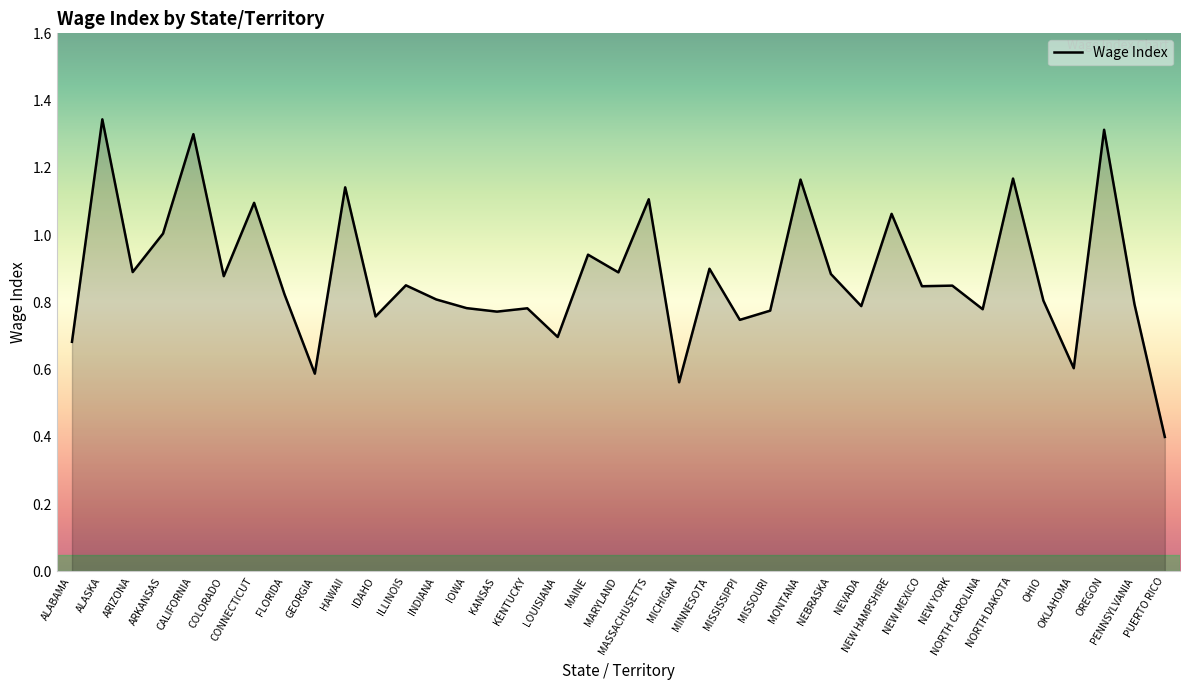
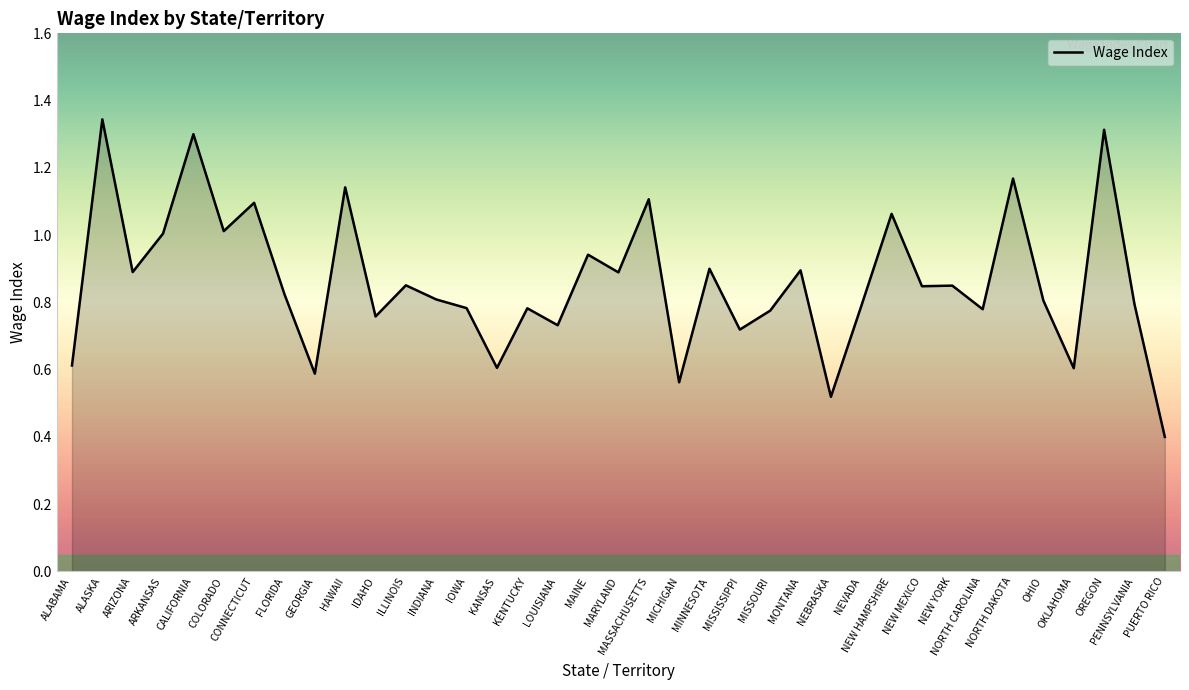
  {
-   "ALABAMA": 0.68,
+   "ALABAMA": 0.61,
    "ALASKA": 1.34,
    "ARIZONA": 0.89,
    "ARKANSAS": 1.00,
    "CALIFORNIA": 1.30,
-   "COLORADO": 0.88,
+   "COLORADO": 1.01,
    "CONNECTICUT": 1.10,
    "FLORIDA": 0.82,
    "GEORGIA": 0.59,
    "HAWAII": 1.14,
    "IDAHO": 0.76,
    "ILLINOIS": 0.85,
    "INDIANA": 0.81,
    "IOWA": 0.78,
-   "KANSAS": 0.77,
+   "KANSAS": 0.61,
    "KENTUCKY": 0.78,
-   "LOUISIANA": 0.70,
+   "LOUISIANA": 0.73,
    "MAINE": 0.94,
    "MARYLAND": 0.89,
    "MASSACHUSETTS": 1.11,
    "MICHIGAN": 0.56,
    "MINNESOTA": 0.90,
-   "MISSISSIPPI": 0.75,
+   "MISSISSIPPI": 0.72,
    "MISSOURI": 0.78,
-   "MONTANA": 1.17,
-   "NEBRASKA": 0.88,
+   "MONTANA": 0.90,
+   "NEBRASKA": 0.52,
    "NEVADA": 0.79,
    "NEW HAMPSHIRE": 1.06,
    "NEW MEXICO": 0.85,
    "NEW YORK": 0.85,
    "NORTH CAROLINA": 0.78,
    "NORTH DAKOTA": 1.17,
    "OHIO": 0.81,
    "OKLAHOMA": 0.60,
    "OREGON": 1.31,
    "PENNSYLVANIA": 0.79,
    "PUERTO RICO": 0.40
  }
